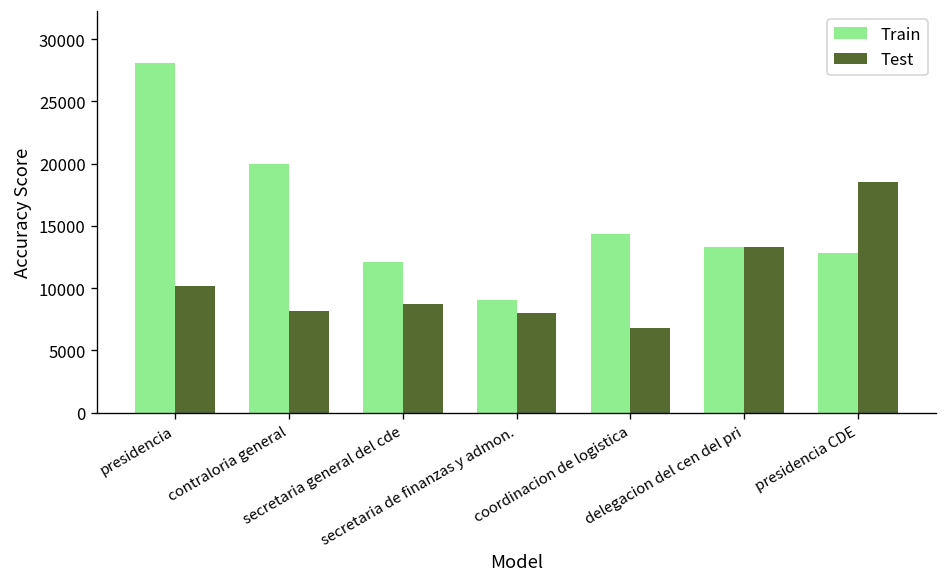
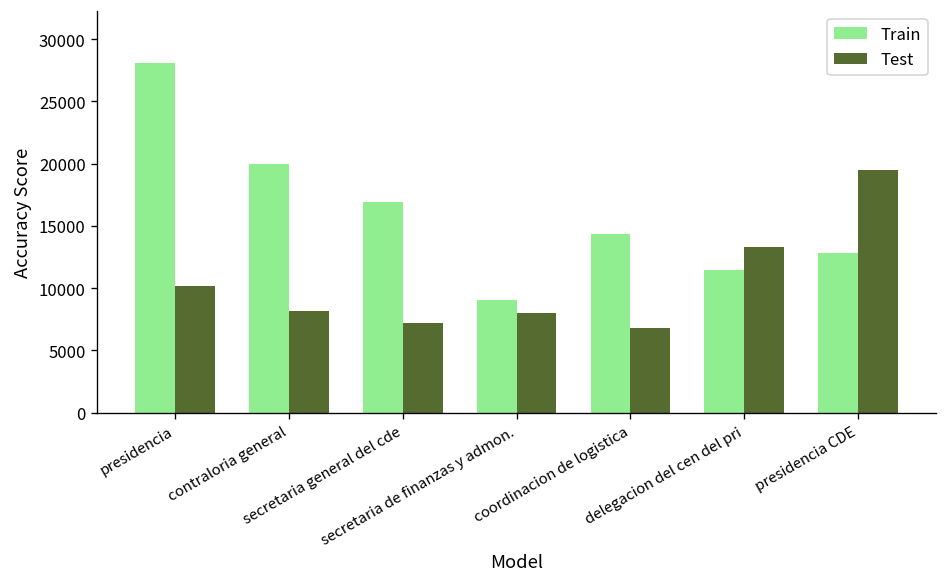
  {
    "Train": {
      "presidencia": 28100,
      "contraloria general": 20000,
-     "secretaria general del cde": 12100,
+     "secretaria general del cde": 16900,
      "secretaria de finanzas y admon.": 9100,
      "coordinacion de logistica": 14400,
-     "delegacion del cen del pri": 13300,
+     "delegacion del cen del pri": 11500,
      "presidencia CDE": 12800
    },
    "Test": {
      "presidencia": 10200,
      "contraloria general": 8200,
-     "secretaria general del cde": 8700,
+     "secretaria general del cde": 7200,
      "secretaria de finanzas y admon.": 8000,
      "coordinacion de logistica": 6800,
      "delegacion del cen del pri": 13300,
-     "presidencia CDE": 18500
+     "presidencia CDE": 19500
    }
  }
